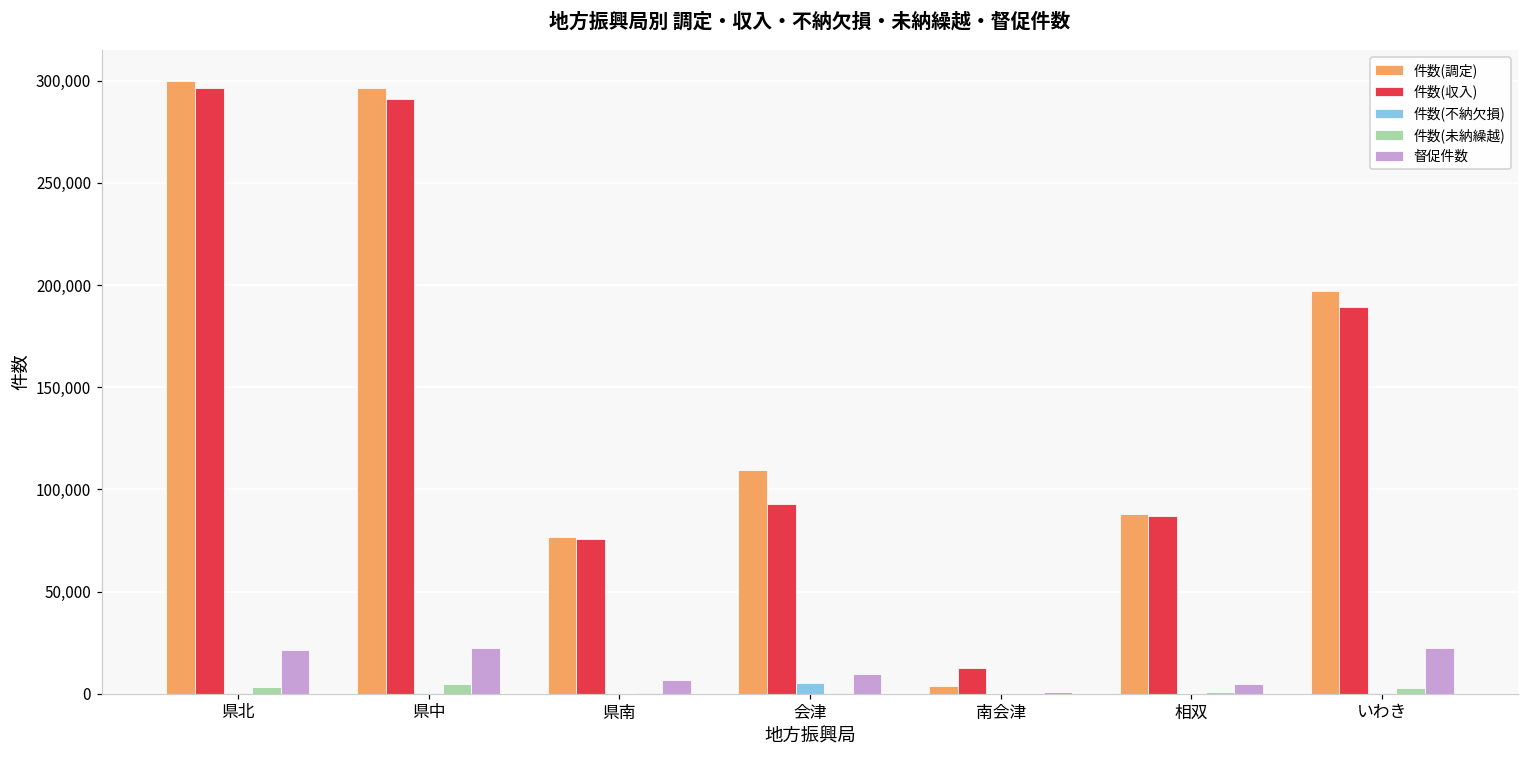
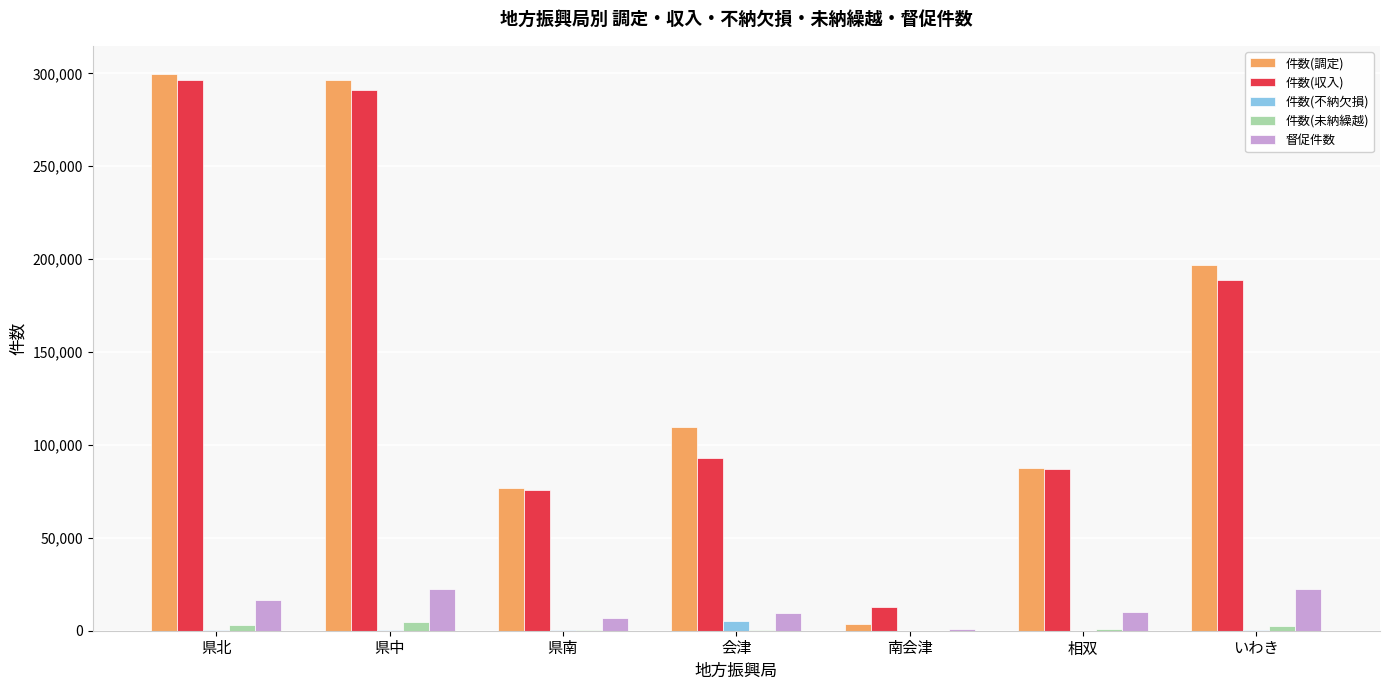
  {
    "件数(調定)": {
      "県北": "300,000",
      "県中": "296,000",
      "県南": "77,000",
      "会津": "110,000",
      "南会津": "4,000",
      "相双": "88,000",
      "いわき": "197,000"
    },
    "件数(収入)": {
      "県北": "296,000",
      "県中": "291,000",
      "県南": "76,000",
      "会津": "93,000",
      "南会津": "13,000",
      "相双": "87,000",
      "いわき": "189,000"
    },
    "件数(不納欠損)": {
      "会津": "5,000"
    },
    "件数(未納繰越)": {
      "県北": "3,000",
      "県中": "5,000",
      "いわき": "3,000"
    },
    "督促件数": {
-     "県北": "21,000",
+     "県北": "17,000",
      "県中": "23,000",
      "県南": "7,000",
      "会津": "10,000",
-     "相双": "5,000",
+     "相双": "10,000",
      "いわき": "22,000"
    }
  }
